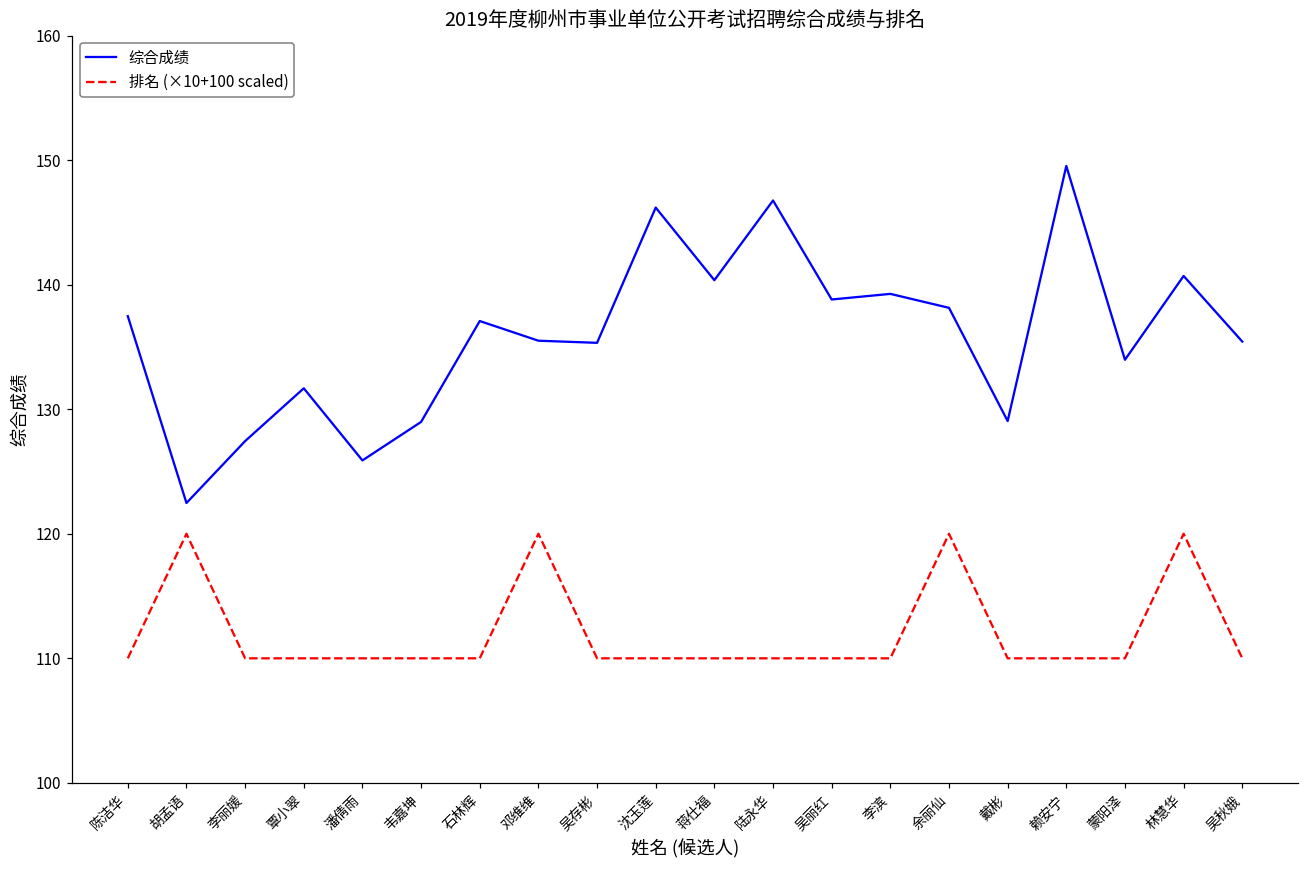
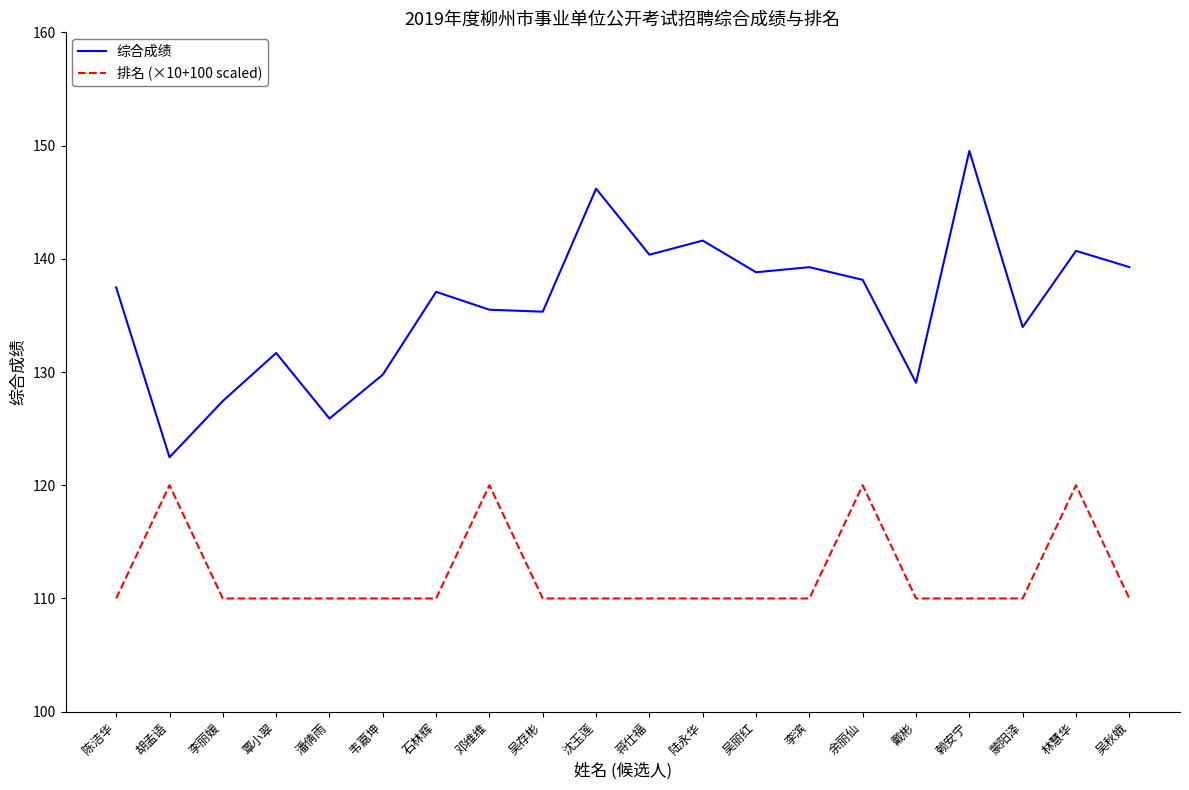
  {
    "综合成绩": {
      "陈洁华": 137.5,
      "胡孟语": 122.5,
      "李丽媛": 127.4,
      "覃小翠": 131.7,
      "潘倩雨": 125.9,
-     "韦嘉坤": 129.0,
+     "韦嘉坤": 129.8,
      "石林辉": 137.1,
      "邓维维": 135.5,
      "吴存彬": 135.3,
      "沈玉莲": 146.2,
      "蒋仕福": 140.4,
-     "陆永华": 146.8,
+     "陆永华": 141.6,
      "吴丽红": 138.8,
      "李滨": 139.3,
      "余丽仙": 138.1,
      "戴彬": 129.1,
      "赖安宁": 149.5,
      "蒙阳泽": 134.0,
      "林慧华": 140.7,
-     "吴秋娥": 135.4
+     "吴秋娥": 139.3
    },
    "排名 (×10+100 scaled)": {
      "陈洁华": 110.0,
      "胡孟语": 120.0,
      "李丽媛": 110.0,
      "覃小翠": 110.0,
      "潘倩雨": 110.0,
      "韦嘉坤": 110.0,
      "石林辉": 110.0,
      "邓维维": 120.0,
      "吴存彬": 110.0,
      "沈玉莲": 110.0,
      "蒋仕福": 110.0,
      "陆永华": 110.0,
      "吴丽红": 110.0,
      "李滨": 110.0,
      "余丽仙": 120.0,
      "戴彬": 110.0,
      "赖安宁": 110.0,
      "蒙阳泽": 110.0,
      "林慧华": 120.0,
      "吴秋娥": 110.0
    }
  }
